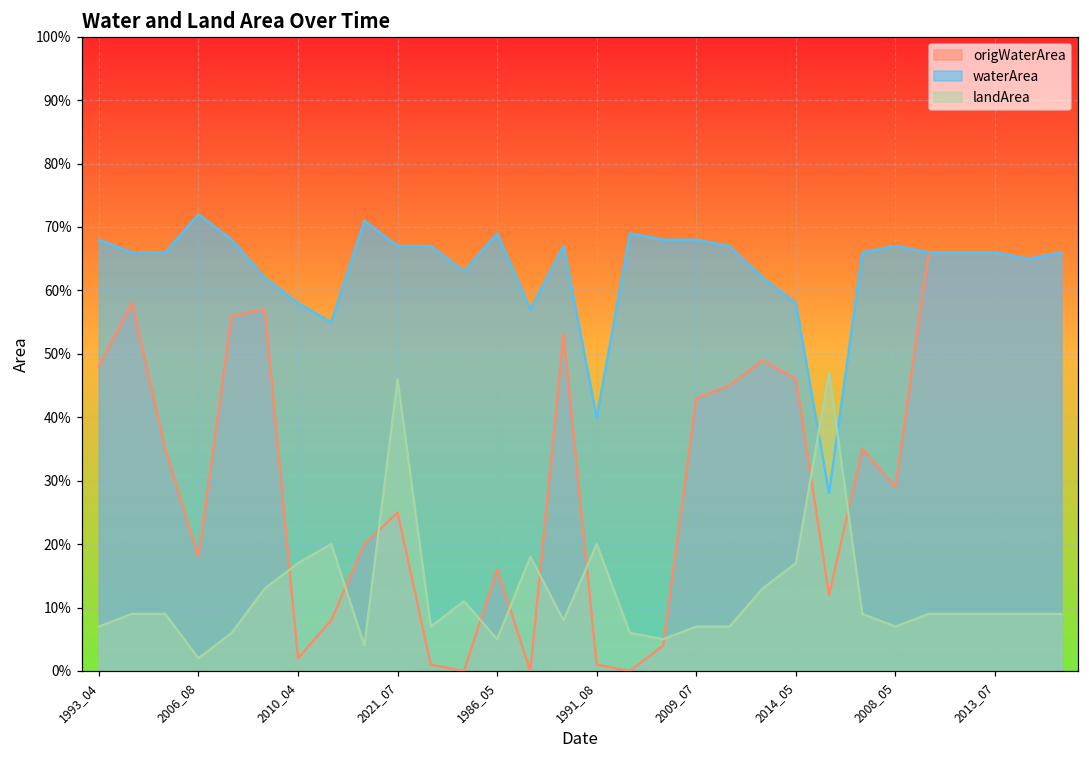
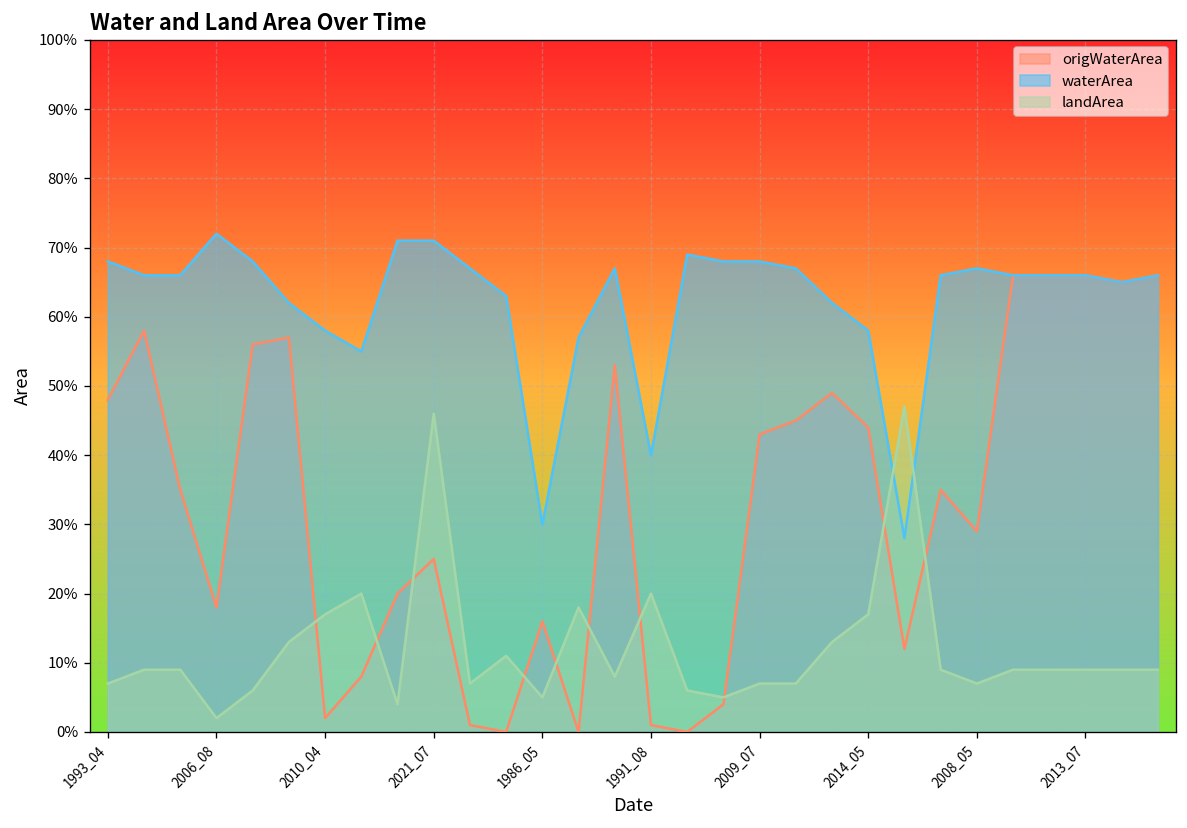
  {
    "origWaterArea": {
      "1993_04": "48%",
      "2006_08": "18%",
      "2010_04": "2%",
      "2021_07": "25%",
      "1986_05": "16%",
      "1991_08": "1%",
      "2009_07": "43%",
-     "2014_05": "46%",
+     "2014_05": "44%",
      "2008_05": "29%"
    },
    "waterArea": {
      "1993_04": "68%",
      "2006_08": "72%",
      "2010_04": "58%",
-     "2021_07": "67%",
-     "1986_05": "69%",
+     "2021_07": "71%",
+     "1986_05": "30%",
      "1991_08": "40%",
      "2009_07": "68%",
      "2014_05": "58%",
      "2008_05": "67%"
    },
    "landArea": {
      "1993_04": "7%",
      "2006_08": "2%",
      "2010_04": "17%",
      "2021_07": "46%",
      "1986_05": "5%",
      "1991_08": "20%",
      "2009_07": "7%",
      "2014_05": "17%",
      "2008_05": "7%",
      "2013_07": "9%"
    }
  }
